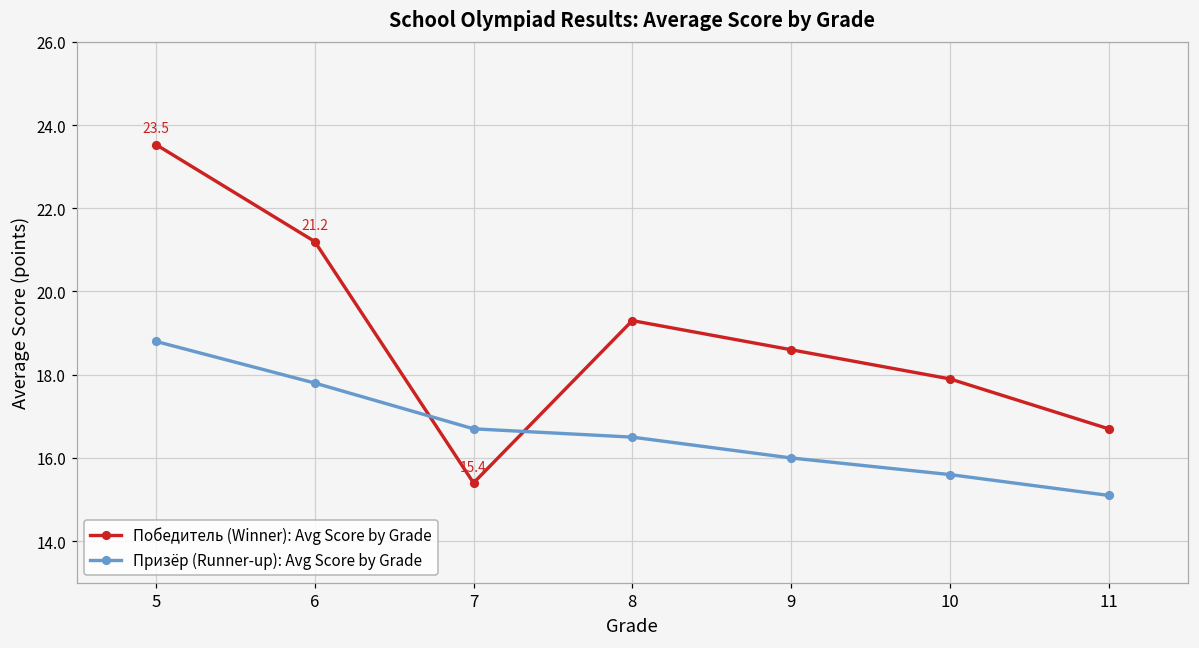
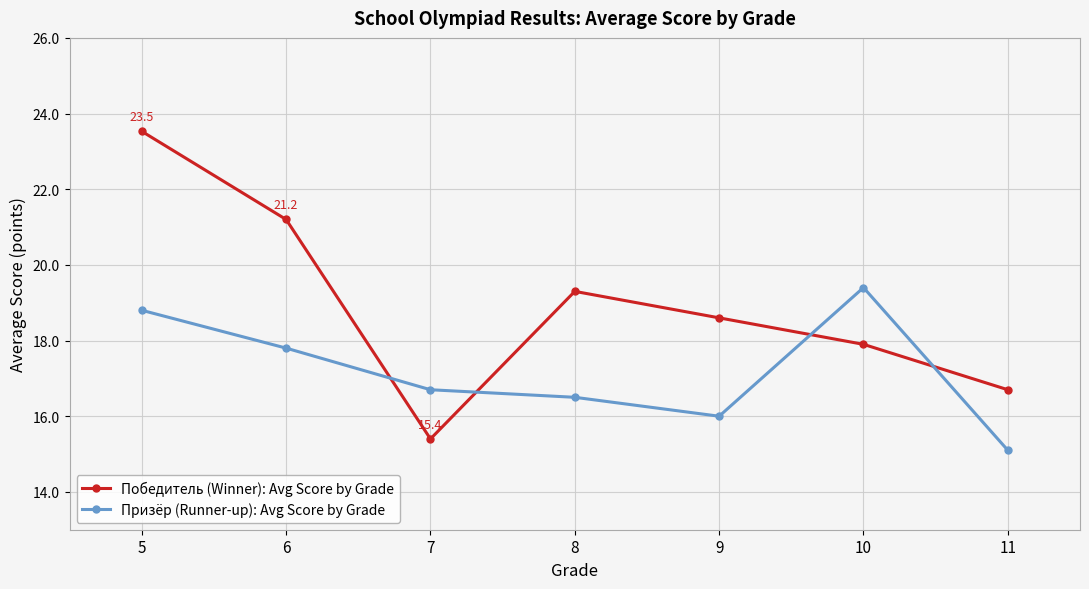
  {
    "Победитель (Winner): Avg Score by Grade": {
      "5": 23.5,
      "6": 21.2,
      "7": 15.4
    },
    "Призёр (Runner-up): Avg Score by Grade": {
      "5": 18.8,
      "6": 17.8,
      "7": 16.7,
      "8": 16.5,
      "9": 16.0,
-     "10": 15.6,
+     "10": 19.4,
      "11": 15.1
    }
  }
